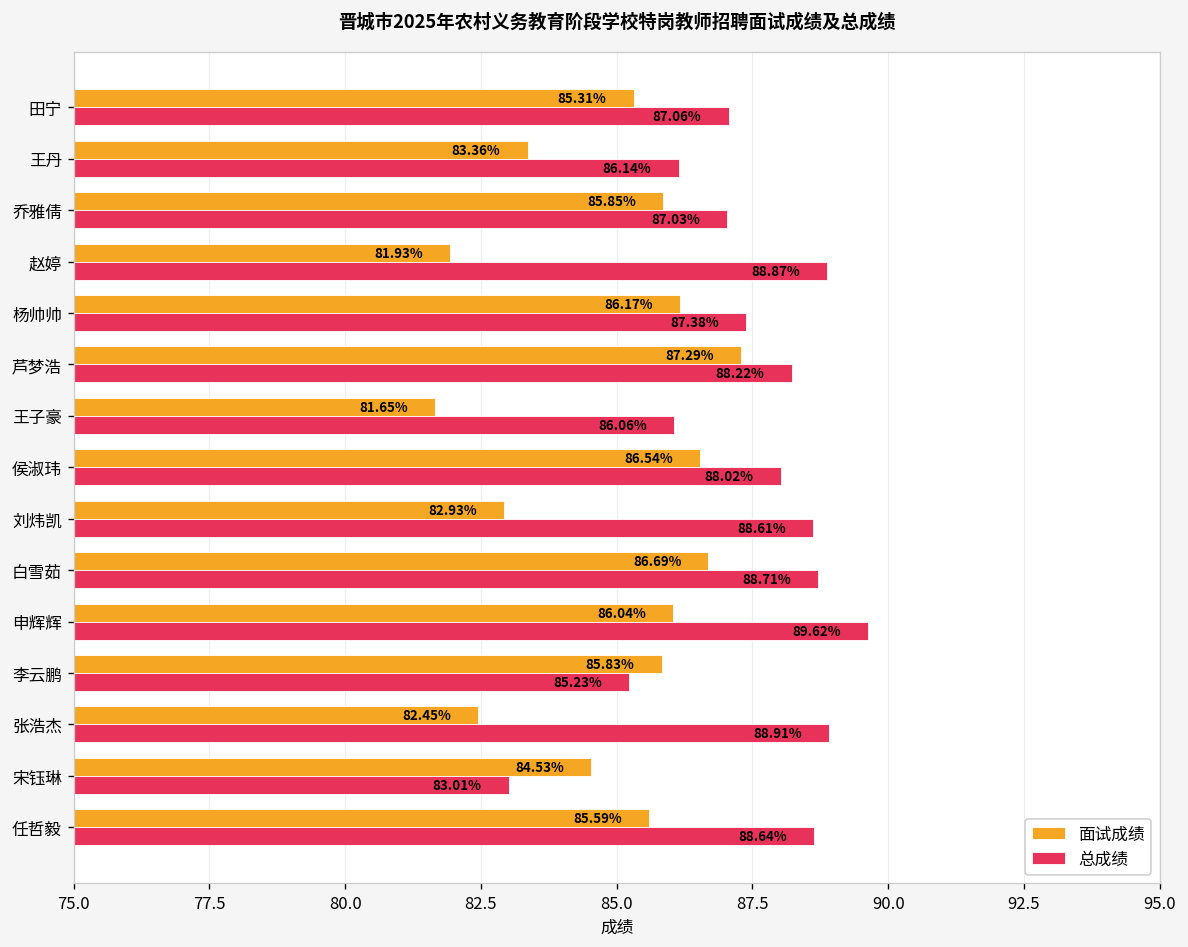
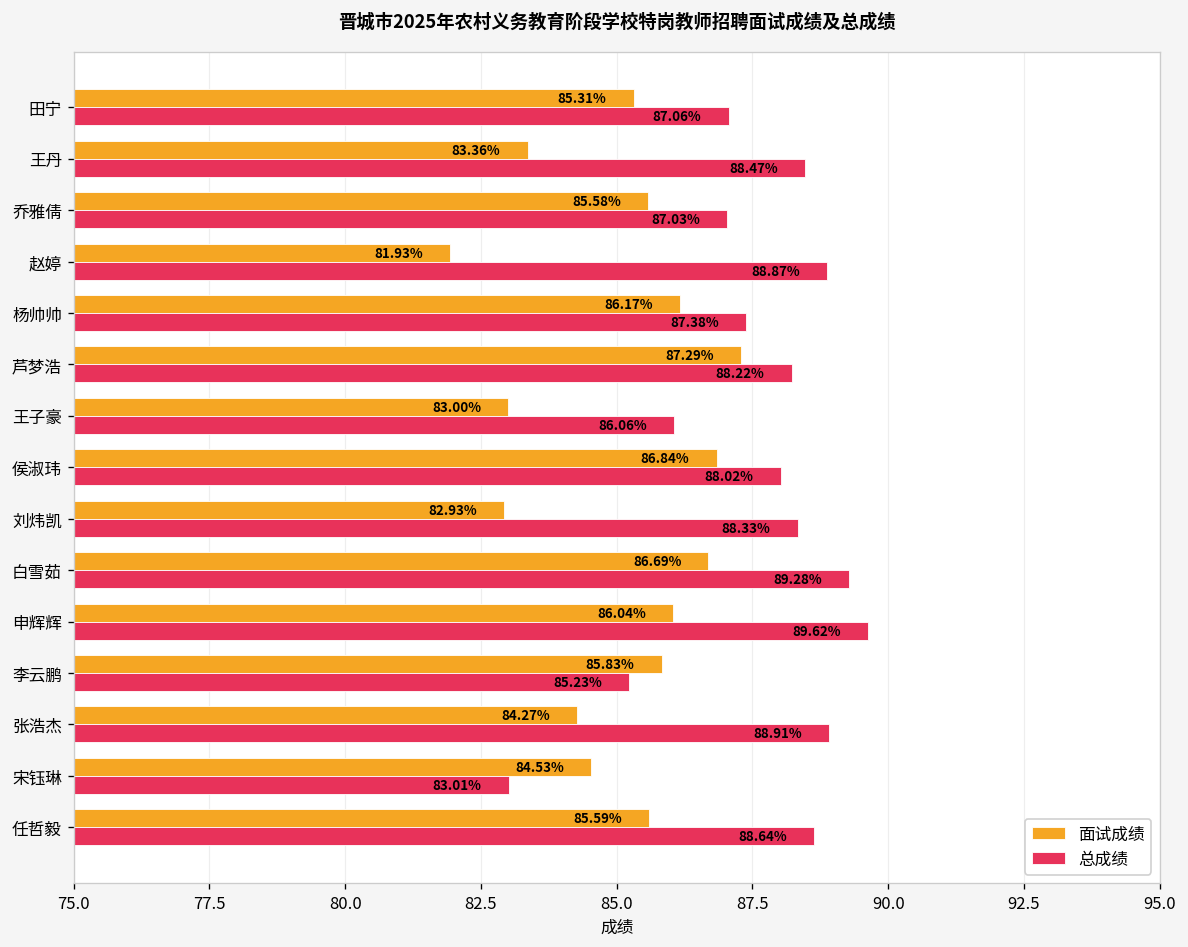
  {
    "面试成绩": {
      "田宁": "85.31%",
      "王丹": "83.36%",
-     "乔雅倩": "85.85%",
+     "乔雅倩": "85.58%",
      "赵婷": "81.93%",
      "杨帅帅": "86.17%",
      "芦梦浩": "87.29%",
-     "王子豪": "81.65%",
-     "侯淑玮": "86.54%",
+     "王子豪": "83.00%",
+     "侯淑玮": "86.84%",
      "刘炜凯": "82.93%",
      "白雪茹": "86.69%",
      "申辉辉": "86.04%",
      "李云鹏": "85.83%",
-     "张浩杰": "82.45%",
+     "张浩杰": "84.27%",
      "宋钰琳": "84.53%",
      "任哲毅": "85.59%"
    },
    "总成绩": {
      "田宁": "87.06%",
-     "王丹": "86.14%",
+     "王丹": "88.47%",
      "乔雅倩": "87.03%",
      "赵婷": "88.87%",
      "杨帅帅": "87.38%",
      "芦梦浩": "88.22%",
      "王子豪": "86.06%",
      "侯淑玮": "88.02%",
-     "刘炜凯": "88.61%",
-     "白雪茹": "88.71%",
+     "刘炜凯": "88.33%",
+     "白雪茹": "89.28%",
      "申辉辉": "89.62%",
      "李云鹏": "85.23%",
      "张浩杰": "88.91%",
      "宋钰琳": "83.01%",
      "任哲毅": "88.64%"
    }
  }
